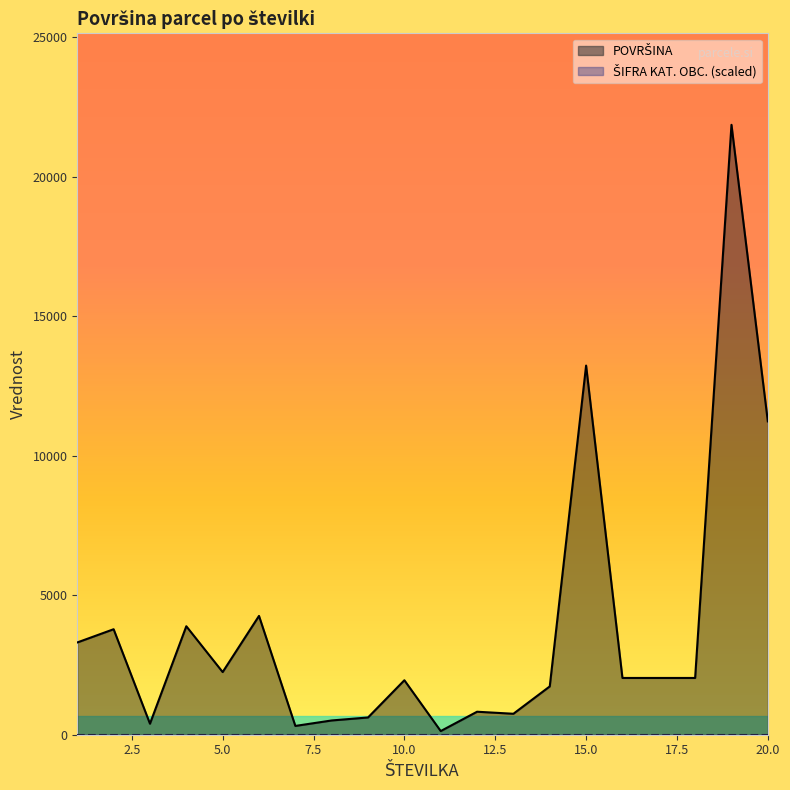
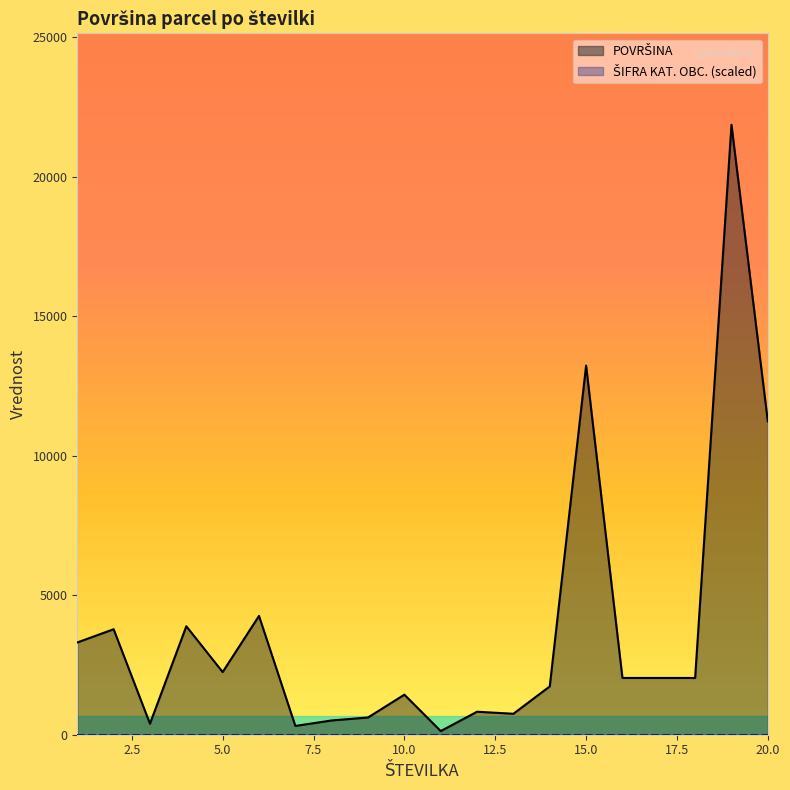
  {
    "POVRŠINA": {
      "5.0": 2200,
-     "10.0": 2000,
+     "10.0": 1400,
      "15.0": 13200,
      "20.0": 11200
    }
  }
